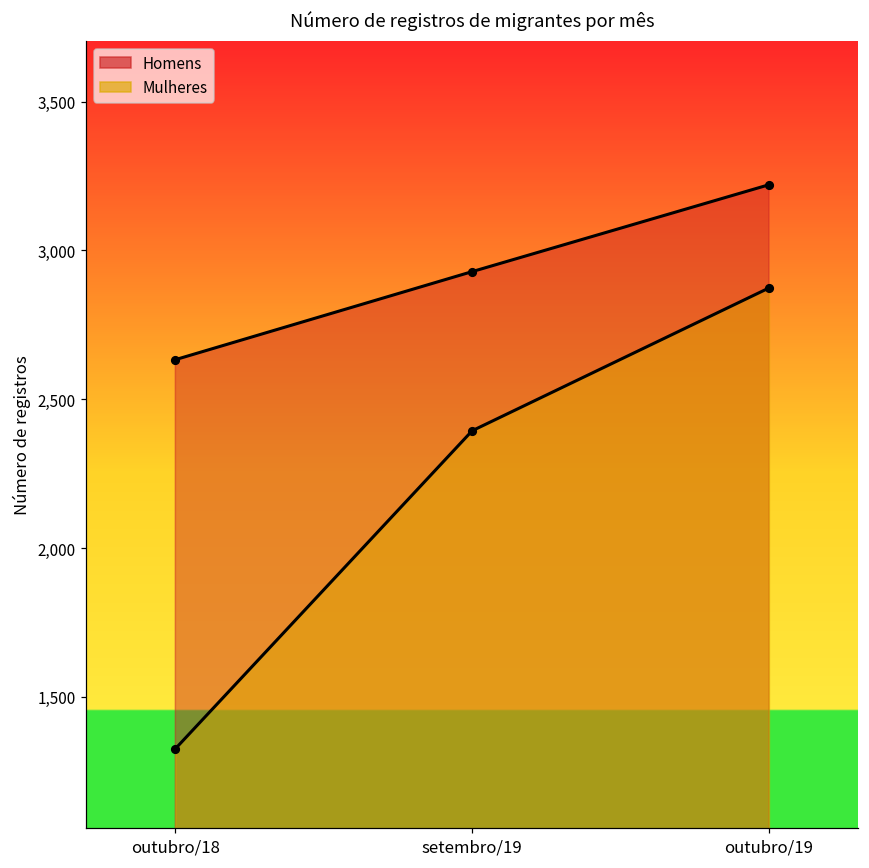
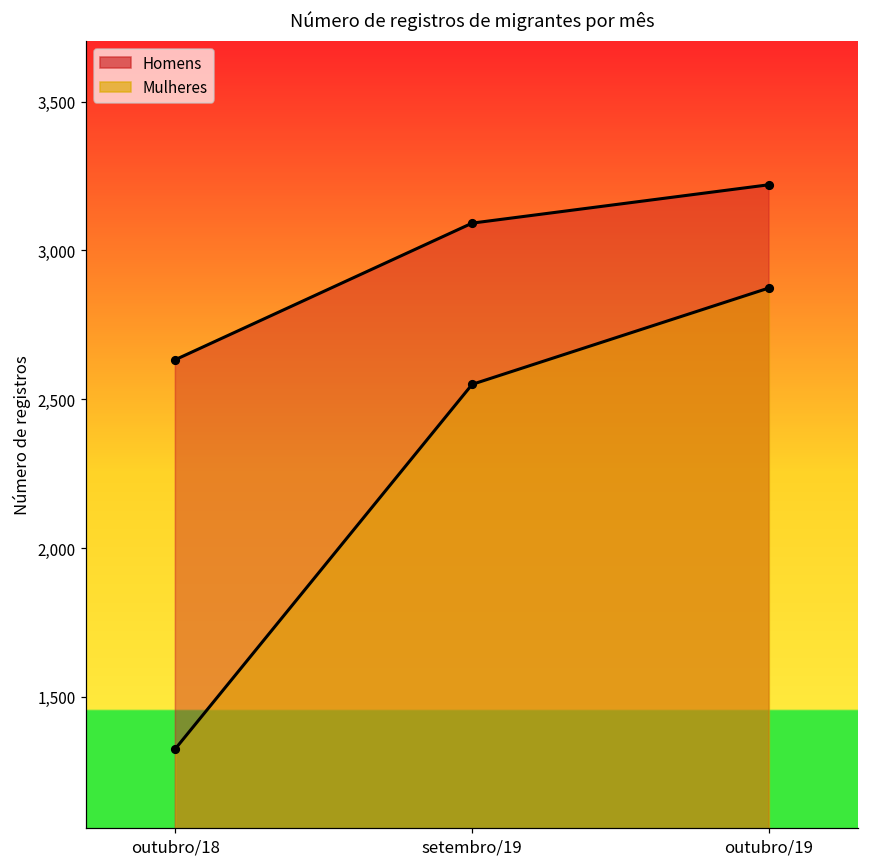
  {
    "Homens": {
      "outubro/18": "2,630",
-     "setembro/19": "2,930",
+     "setembro/19": "3,090",
      "outubro/19": "3,220"
    },
    "Mulheres": {
      "outubro/18": "1,330",
-     "setembro/19": "2,390",
+     "setembro/19": "2,550",
      "outubro/19": "2,870"
    }
  }
